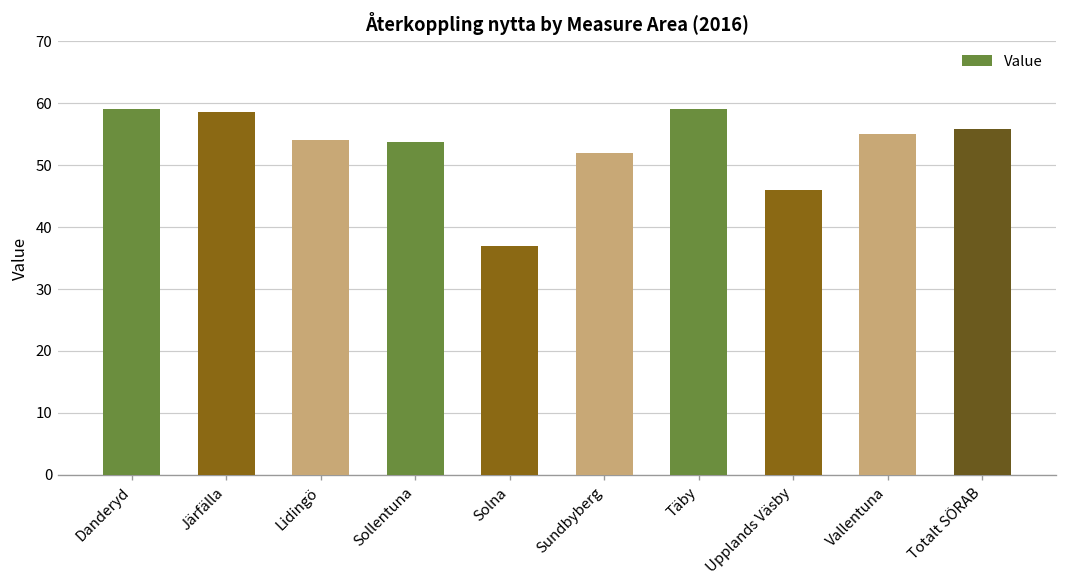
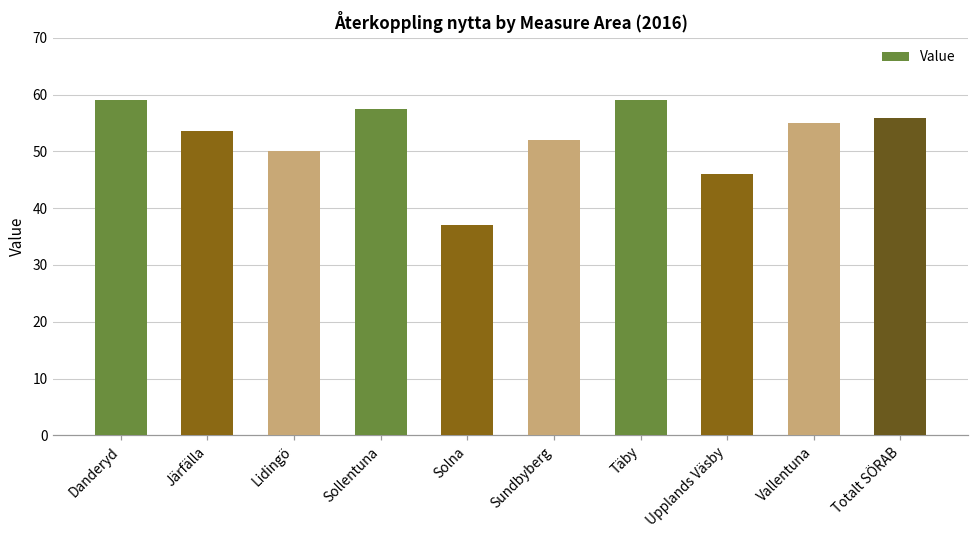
  {
    "Danderyd": 59,
-   "Järfälla": 59,
-   "Lidingö": 54,
-   "Sollentuna": 54,
+   "Järfälla": 54,
+   "Lidingö": 50,
+   "Sollentuna": 58,
    "Solna": 37,
    "Sundbyberg": 52,
    "Täby": 59,
    "Upplands Väsby": 46,
    "Vallentuna": 55,
    "Totalt SÖRAB": 56
  }
